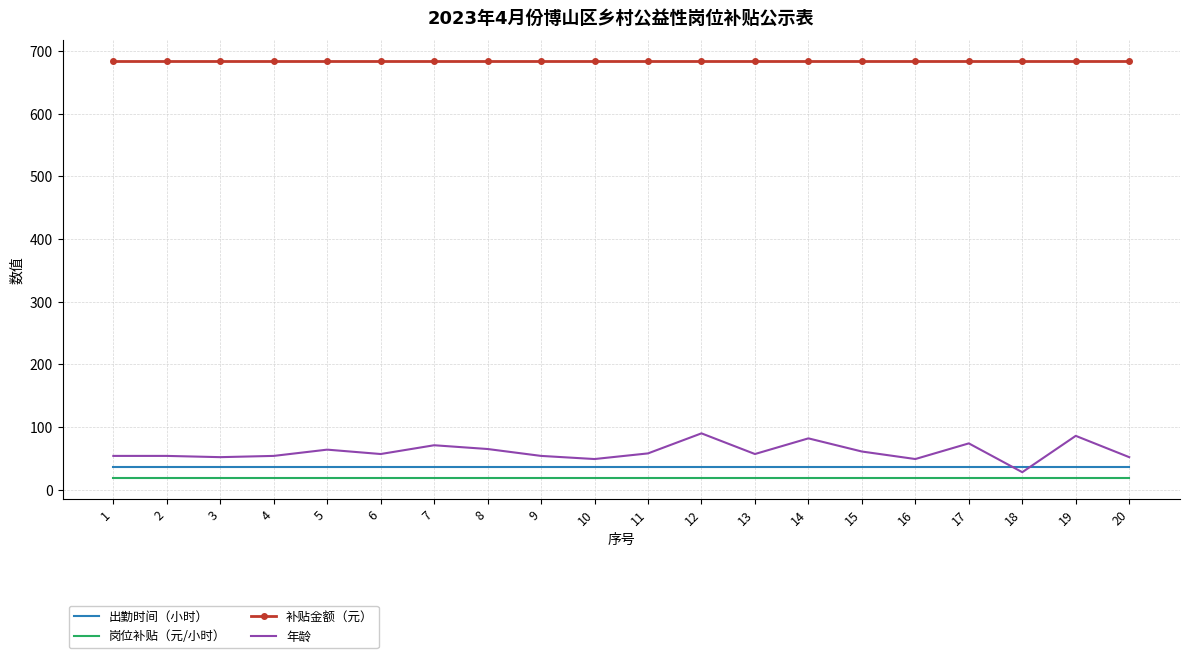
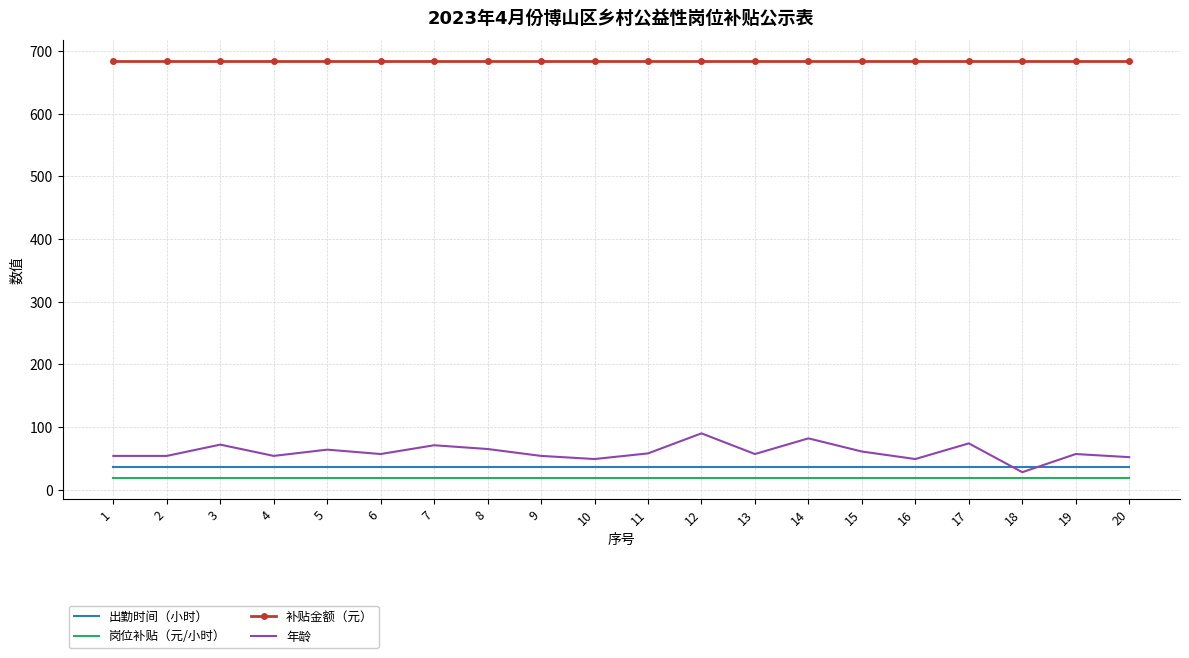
  {
    "出勤时间（小时）": {
      "1": 40,
      "2": 40,
      "3": 40,
      "4": 40,
      "5": 40,
      "6": 40,
      "7": 40,
      "8": 40,
      "9": 40,
      "10": 40,
      "11": 40,
      "12": 40,
      "13": 40,
      "14": 40,
      "15": 40,
      "16": 40,
      "17": 40,
      "18": 40,
      "19": 40,
      "20": 40
    },
    "岗位补贴（元/小时）": {
      "1": 20,
      "2": 20,
      "3": 20,
      "4": 20,
      "5": 20,
      "6": 20,
      "7": 20,
      "8": 20,
      "9": 20,
      "10": 20,
      "11": 20,
      "12": 20,
      "13": 20,
      "14": 20,
      "15": 20,
      "16": 20,
      "17": 20,
      "18": 20,
      "19": 20,
      "20": 20
    },
    "补贴金额（元）": {
      "1": 680,
      "2": 680,
      "3": 680,
      "4": 680,
      "5": 680,
      "6": 680,
      "7": 680,
      "8": 680,
      "9": 680,
      "10": 680,
      "11": 680,
      "12": 680,
      "13": 680,
      "14": 680,
      "15": 680,
      "16": 680,
      "17": 680,
      "18": 680,
      "19": 680,
      "20": 680
    },
    "年龄": {
      "1": 50,
      "2": 50,
-     "3": 50,
+     "3": 70,
      "4": 50,
      "5": 60,
      "6": 60,
      "7": 70,
      "8": 70,
      "9": 50,
      "10": 50,
      "11": 60,
      "12": 90,
      "13": 60,
      "14": 80,
      "15": 60,
      "16": 50,
      "17": 70,
      "18": 30,
-     "19": 90,
+     "19": 60,
      "20": 50
    }
  }
